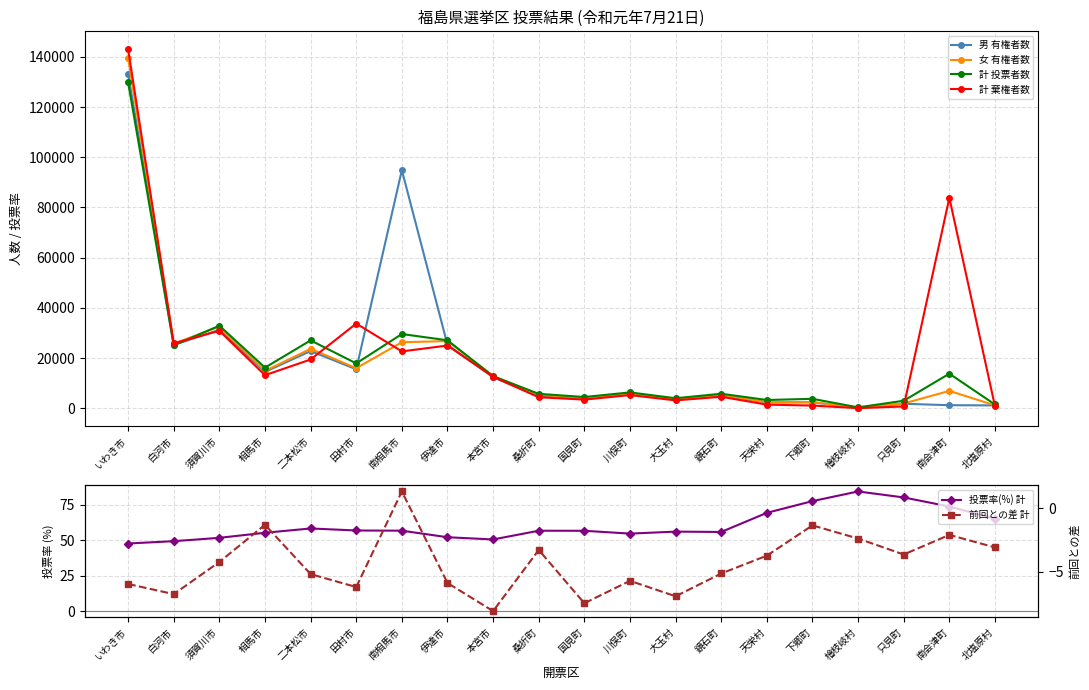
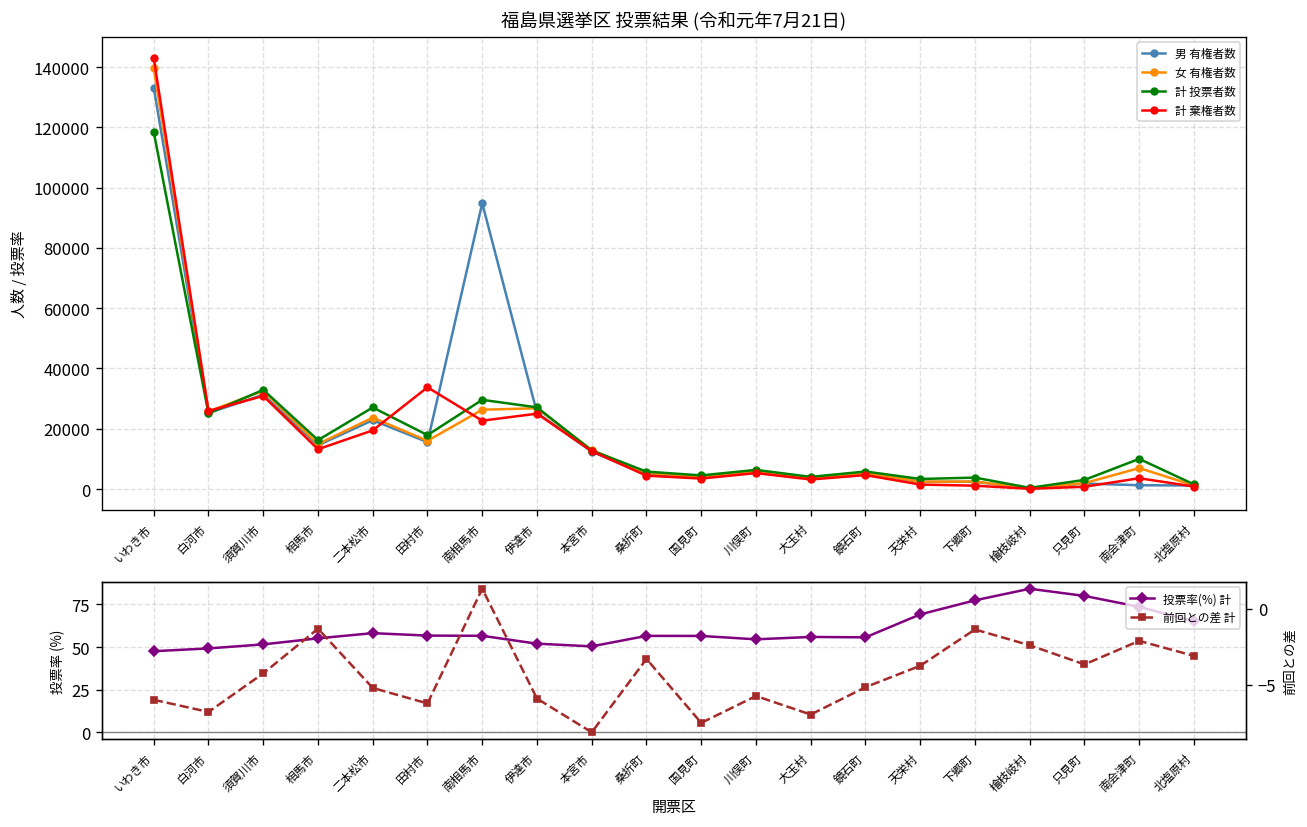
  {
    "福島県選挙区 投票結果 (令和元年7月21日)": {
      "男 有権者数": {
        "いわき市": 133000,
        "南相馬市": 95000,
        "南会津町": 1000
      },
      "女 有権者数": {
        "いわき市": 140000,
        "南相馬市": 26000,
        "南会津町": 7000
      },
      "計 投票者数": {
-       "いわき市": 130000,
+       "いわき市": 118000,
        "相馬市": 16000,
        "二本松市": 27000,
        "田村市": 18000,
        "南相馬市": 30000,
        "下郷町": 4000,
        "只見町": 3000,
-       "南会津町": 14000
+       "南会津町": 10000
      },
      "計 棄権者数": {
        "いわき市": 143000,
        "相馬市": 13000,
        "二本松市": 19000,
        "田村市": 34000,
        "南相馬市": 23000,
        "下郷町": 1000,
        "只見町": 1000,
-       "南会津町": 84000
+       "南会津町": 4000
      }
    }
  }
